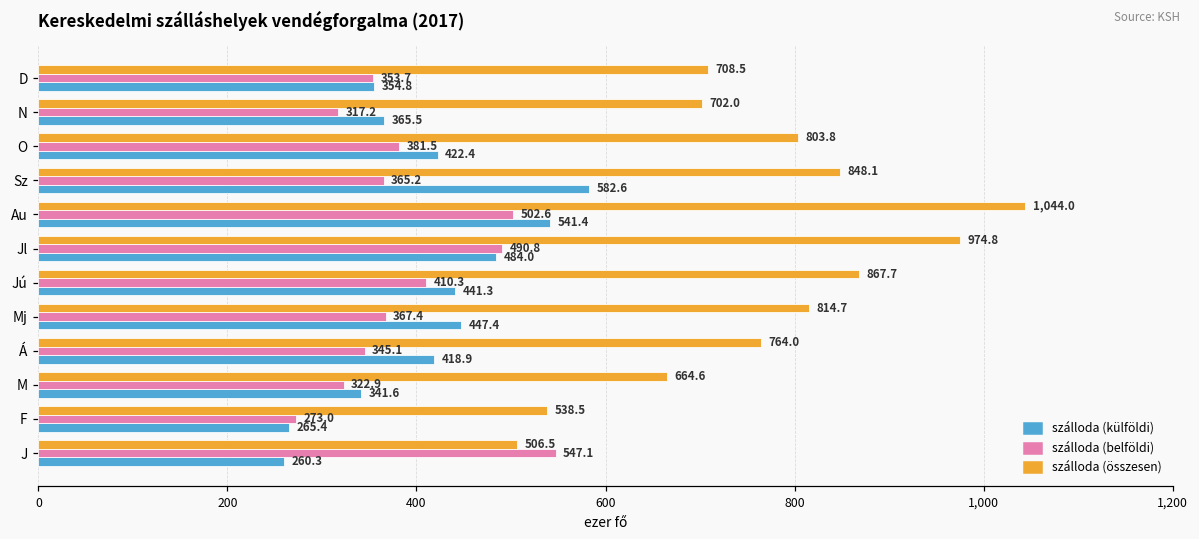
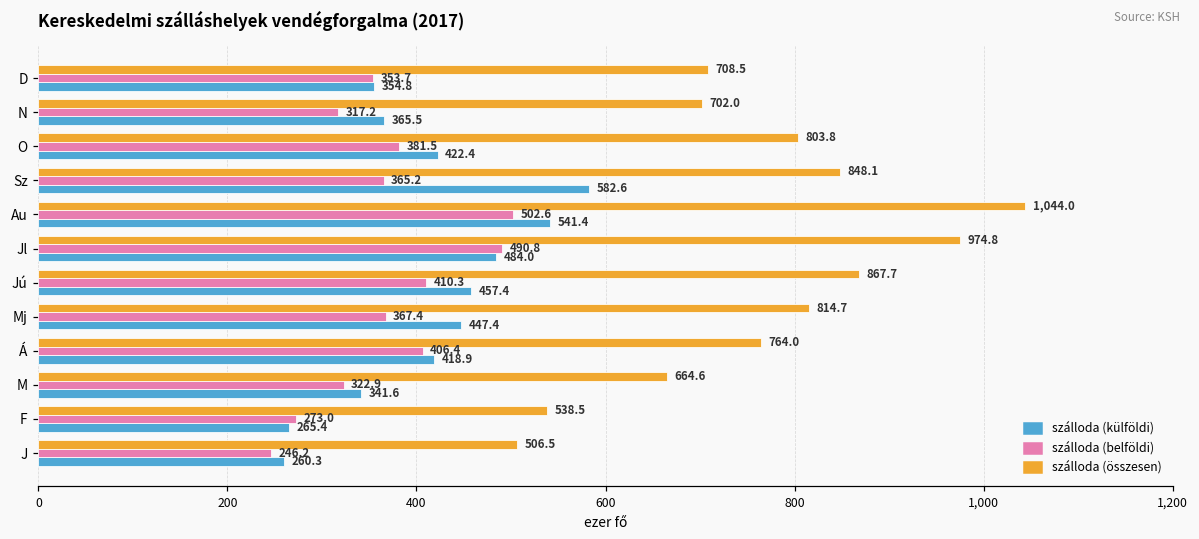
  {
    "szálloda (külföldi)": {
      "N": "365.5",
      "O": "422.4",
      "Sz": "582.6",
      "Au": "541.4",
-     "Jú": "441.3",
+     "Jú": "457.4",
      "Mj": "447.4",
      "Á": "418.9",
      "M": "341.6",
      "J": "260.3"
    },
    "szálloda (belföldi)": {
      "N": "317.2",
      "O": "381.5",
      "Sz": "365.2",
      "Au": "502.6",
      "Jú": "410.3",
      "Mj": "367.4",
-     "Á": "345.1",
+     "Á": "406.4",
      "M": "322.9",
-     "J": "547.1"
+     "J": "246.2"
    },
    "szálloda (összesen)": {
      "D": "708.5",
      "N": "702.0",
      "O": "803.8",
      "Sz": "848.1",
      "Au": "1,044.0",
      "Jl": "974.8",
      "Jú": "867.7",
      "Mj": "814.7",
      "Á": "764.0",
      "M": "664.6",
      "F": "538.5",
      "J": "506.5"
    }
  }
